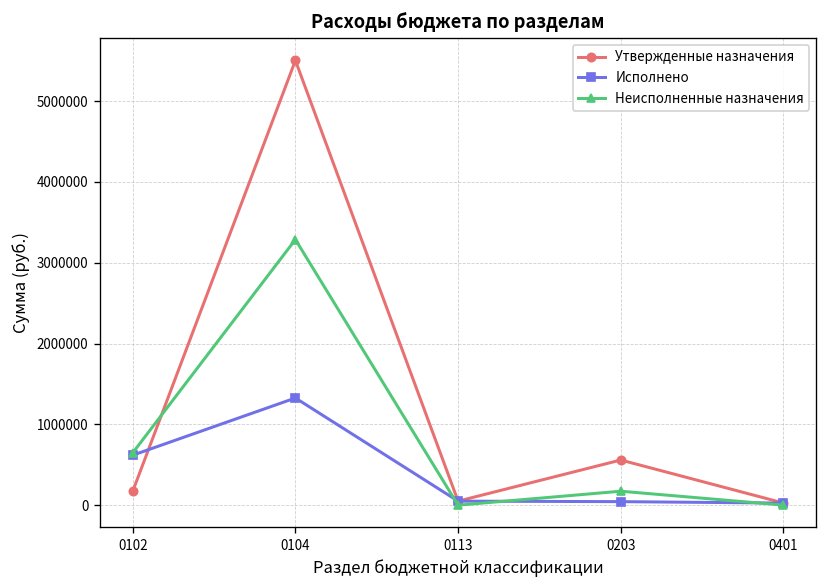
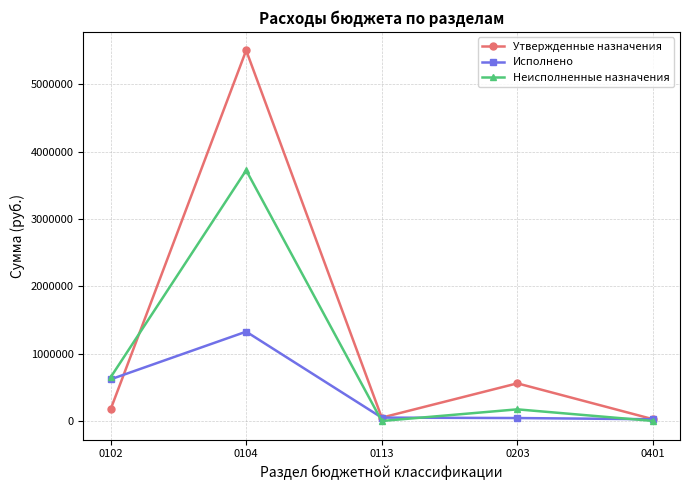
  {
    "Утвержденные назначения": {
      "0102": 200000,
      "0104": 5500000,
      "0203": 600000
    },
    "Исполнено": {
      "0104": 1300000,
      "0203": 0
    },
    "Неисполненные назначения": {
-     "0104": 3300000,
+     "0104": 3700000,
      "0113": 0,
      "0203": 200000
    }
  }
